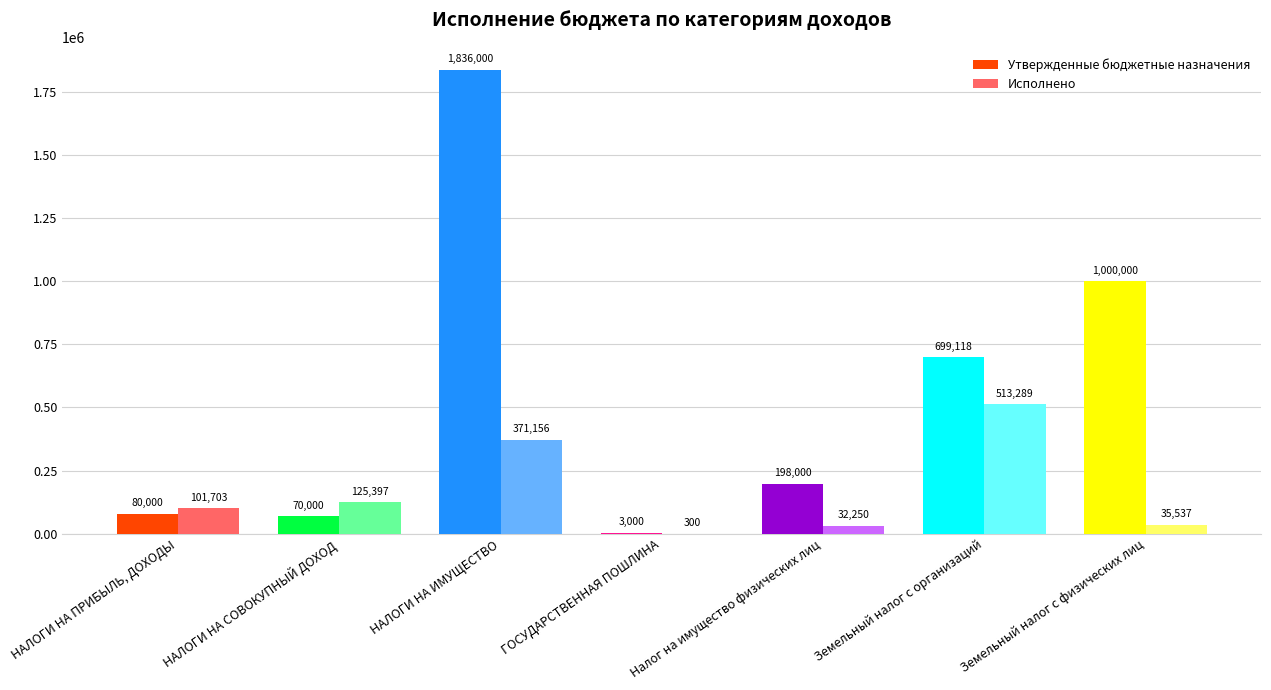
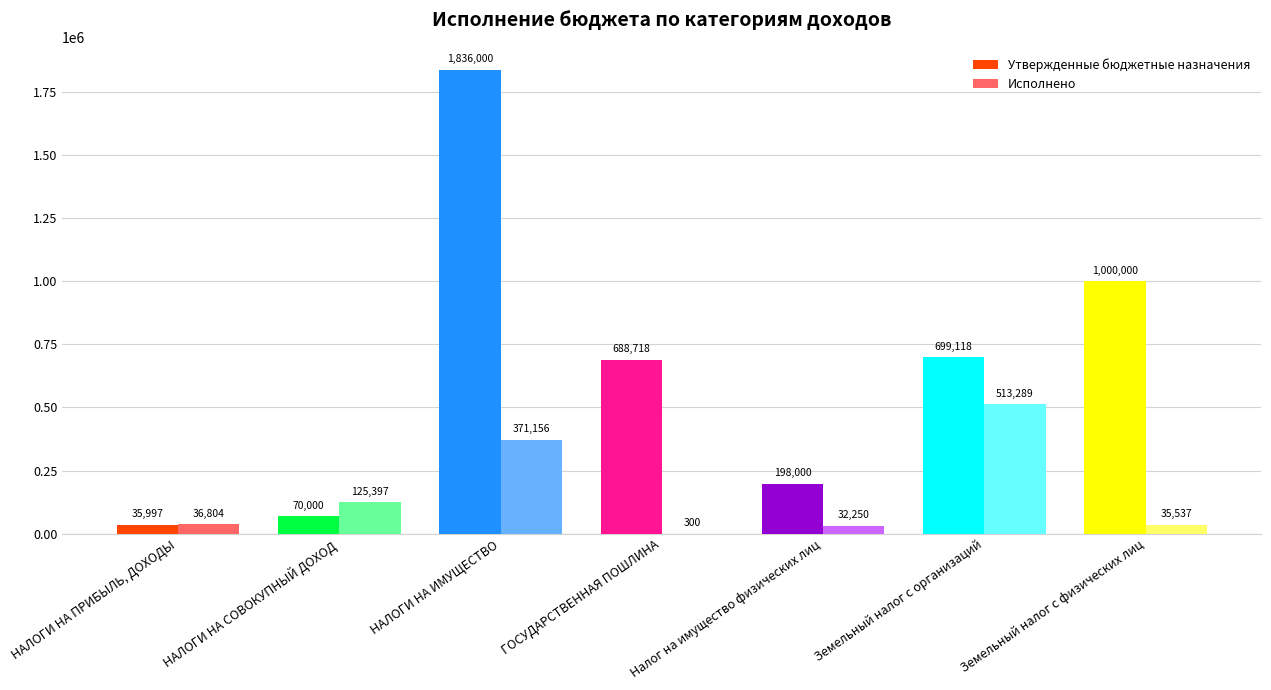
  {
    "Утвержденные бюджетные назначения": {
-     "НАЛОГИ НА ПРИБЫЛЬ, ДОХОДЫ": "80,000",
+     "НАЛОГИ НА ПРИБЫЛЬ, ДОХОДЫ": "35,997",
      "НАЛОГИ НА СОВОКУПНЫЙ ДОХОД": "70,000",
      "НАЛОГИ НА ИМУЩЕСТВО": "1,836,000",
-     "ГОСУДАРСТВЕННАЯ ПОШЛИНА": "3,000",
+     "ГОСУДАРСТВЕННАЯ ПОШЛИНА": "688,718",
      "Налог на имущество физических лиц": "198,000",
      "Земельный налог с организаций": "699,118",
      "Земельный налог с физических лиц": "1,000,000"
    },
    "Исполнено": {
-     "НАЛОГИ НА ПРИБЫЛЬ, ДОХОДЫ": "101,703",
+     "НАЛОГИ НА ПРИБЫЛЬ, ДОХОДЫ": "36,804",
      "НАЛОГИ НА СОВОКУПНЫЙ ДОХОД": "125,397",
      "НАЛОГИ НА ИМУЩЕСТВО": "371,156",
      "ГОСУДАРСТВЕННАЯ ПОШЛИНА": "300",
      "Налог на имущество физических лиц": "32,250",
      "Земельный налог с организаций": "513,289",
      "Земельный налог с физических лиц": "35,537"
    }
  }
